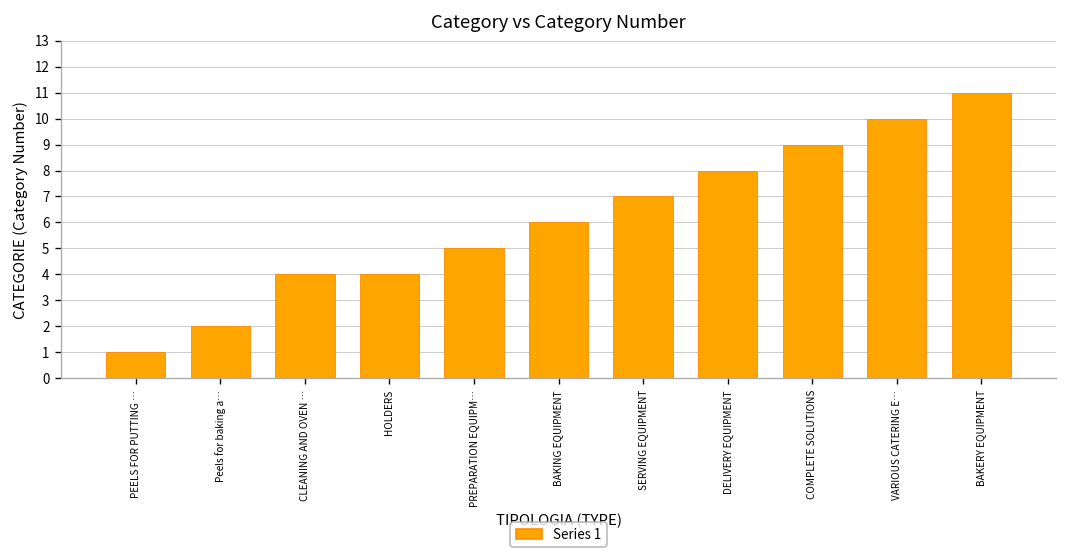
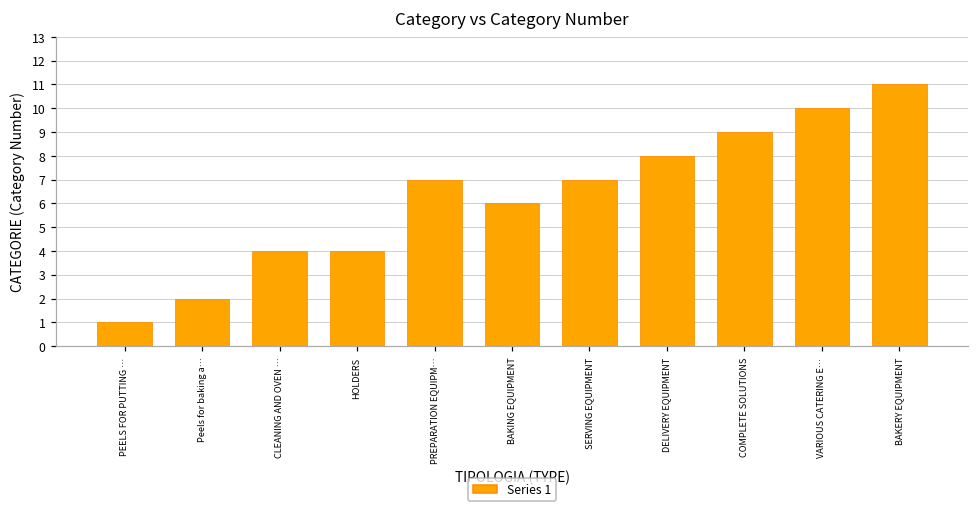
  {
    "PEELS FOR PUTTING …": 1,
    "Peels for baking a…": 2,
    "CLEANING AND OVEN …": 4,
    "HOLDERS": 4,
-   "PREPARATION EQUIPM…": 5,
+   "PREPARATION EQUIPM…": 7,
    "BAKING EQUIPMENT": 6,
    "SERVING EQUIPMENT": 7,
    "DELIVERY EQUIPMENT": 8,
    "COMPLETE SOLUTIONS": 9,
    "VARIOUS CATERING E…": 10,
    "BAKERY EQUIPMENT": 11
  }
